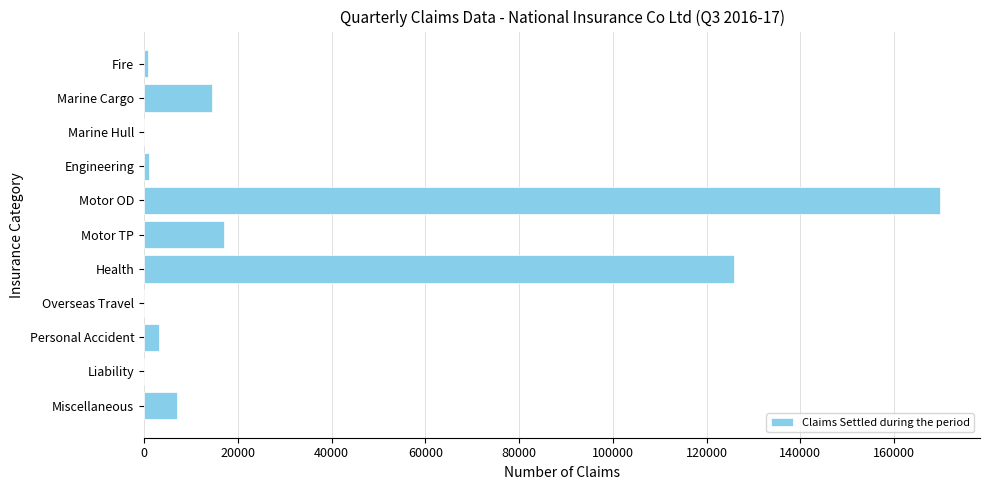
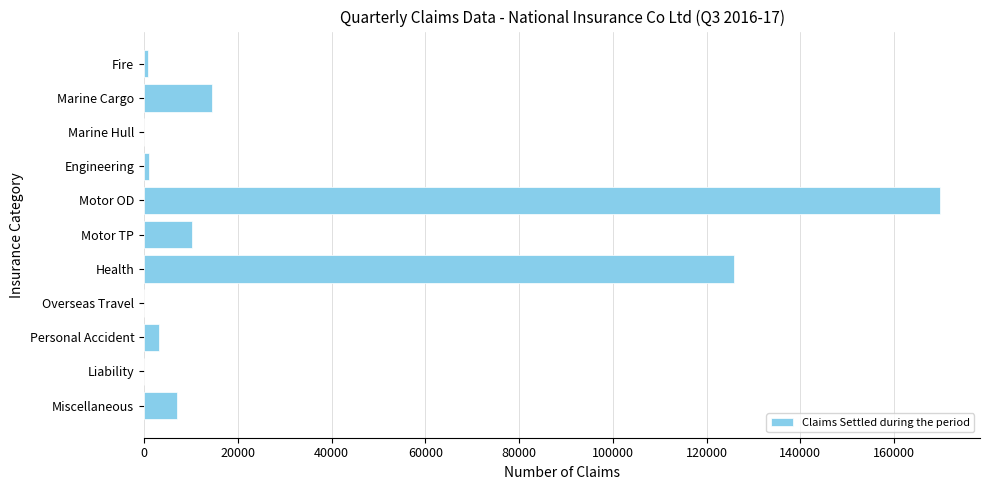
  {
    "Fire": 1000,
    "Marine Cargo": 15000,
    "Engineering": 1000,
    "Motor OD": 170000,
-   "Motor TP": 17000,
+   "Motor TP": 10000,
    "Health": 126000,
    "Personal Accident": 3000,
    "Miscellaneous": 7000
  }
